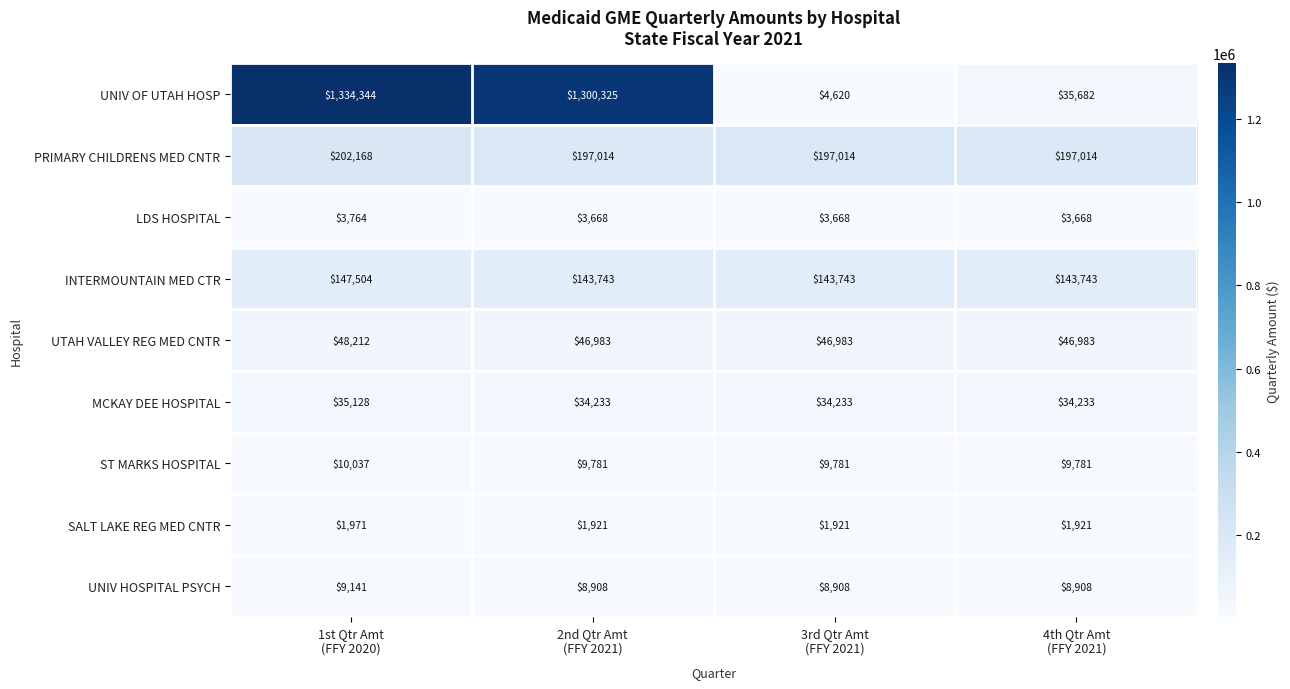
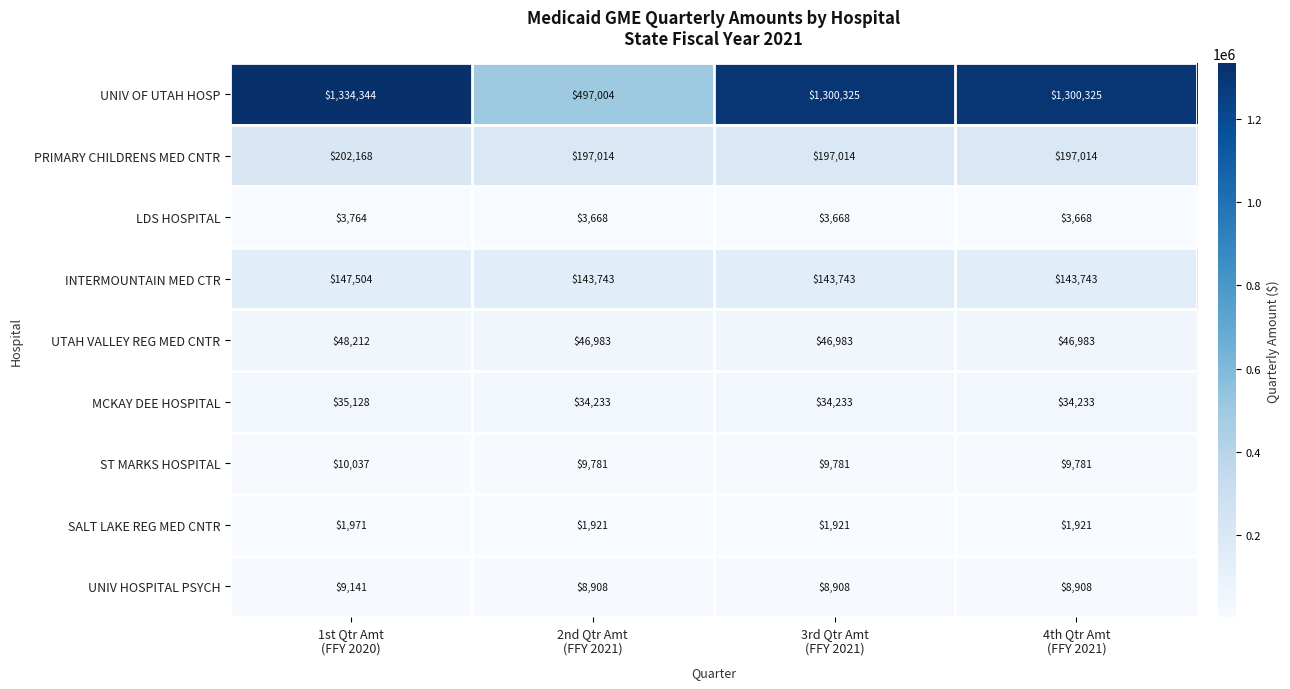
  {
    "UNIV OF UTAH HOSP": {
      "1st Qtr Amt (FFY 2020)": "$1,334,344",
-     "2nd Qtr Amt (FFY 2021)": "$1,300,325",
-     "3rd Qtr Amt (FFY 2021)": "$4,620",
-     "4th Qtr Amt (FFY 2021)": "$35,682"
+     "2nd Qtr Amt (FFY 2021)": "$497,004",
+     "3rd Qtr Amt (FFY 2021)": "$1,300,325",
+     "4th Qtr Amt (FFY 2021)": "$1,300,325"
    },
    "PRIMARY CHILDRENS MED CNTR": {
      "1st Qtr Amt (FFY 2020)": "$202,168",
      "2nd Qtr Amt (FFY 2021)": "$197,014",
      "3rd Qtr Amt (FFY 2021)": "$197,014",
      "4th Qtr Amt (FFY 2021)": "$197,014"
    },
    "LDS HOSPITAL": {
      "1st Qtr Amt (FFY 2020)": "$3,764",
      "2nd Qtr Amt (FFY 2021)": "$3,668",
      "3rd Qtr Amt (FFY 2021)": "$3,668",
      "4th Qtr Amt (FFY 2021)": "$3,668"
    },
    "INTERMOUNTAIN MED CTR": {
      "1st Qtr Amt (FFY 2020)": "$147,504",
      "2nd Qtr Amt (FFY 2021)": "$143,743",
      "3rd Qtr Amt (FFY 2021)": "$143,743",
      "4th Qtr Amt (FFY 2021)": "$143,743"
    },
    "UTAH VALLEY REG MED CNTR": {
      "1st Qtr Amt (FFY 2020)": "$48,212",
      "2nd Qtr Amt (FFY 2021)": "$46,983",
      "3rd Qtr Amt (FFY 2021)": "$46,983",
      "4th Qtr Amt (FFY 2021)": "$46,983"
    },
    "MCKAY DEE HOSPITAL": {
      "1st Qtr Amt (FFY 2020)": "$35,128",
      "2nd Qtr Amt (FFY 2021)": "$34,233",
      "3rd Qtr Amt (FFY 2021)": "$34,233",
      "4th Qtr Amt (FFY 2021)": "$34,233"
    },
    "ST MARKS HOSPITAL": {
      "1st Qtr Amt (FFY 2020)": "$10,037",
      "2nd Qtr Amt (FFY 2021)": "$9,781",
      "3rd Qtr Amt (FFY 2021)": "$9,781",
      "4th Qtr Amt (FFY 2021)": "$9,781"
    },
    "SALT LAKE REG MED CNTR": {
      "1st Qtr Amt (FFY 2020)": "$1,971",
      "2nd Qtr Amt (FFY 2021)": "$1,921",
      "3rd Qtr Amt (FFY 2021)": "$1,921",
      "4th Qtr Amt (FFY 2021)": "$1,921"
    },
    "UNIV HOSPITAL PSYCH": {
      "1st Qtr Amt (FFY 2020)": "$9,141",
      "2nd Qtr Amt (FFY 2021)": "$8,908",
      "3rd Qtr Amt (FFY 2021)": "$8,908",
      "4th Qtr Amt (FFY 2021)": "$8,908"
    }
  }
